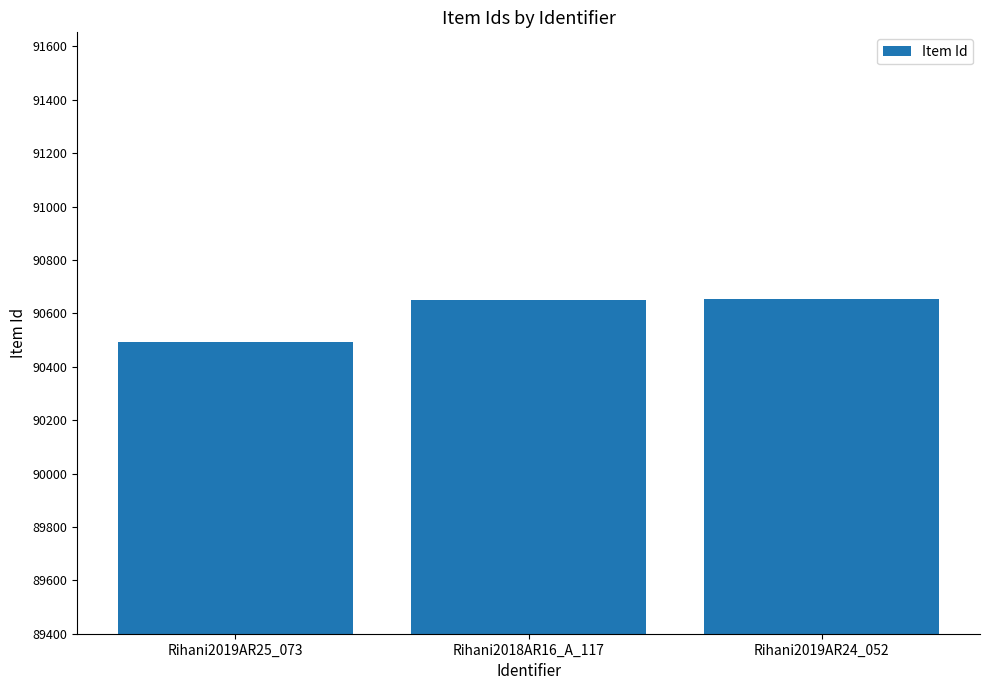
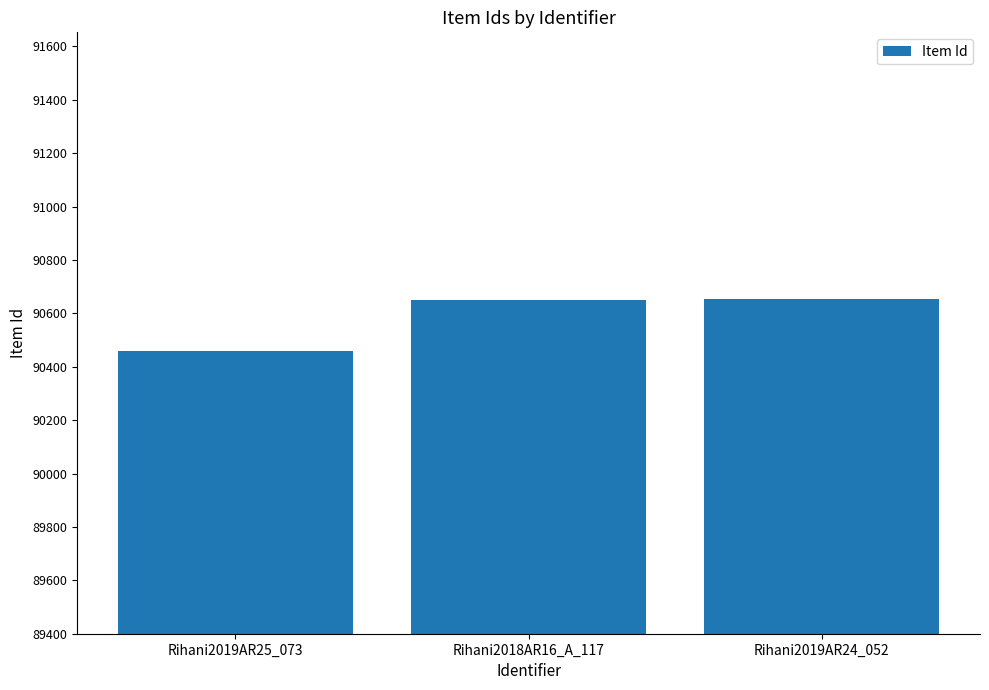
  {
-   "Rihani2019AR25_073": 90490,
+   "Rihani2019AR25_073": 90460,
    "Rihani2018AR16_A_117": 90650,
    "Rihani2019AR24_052": 90650
  }
